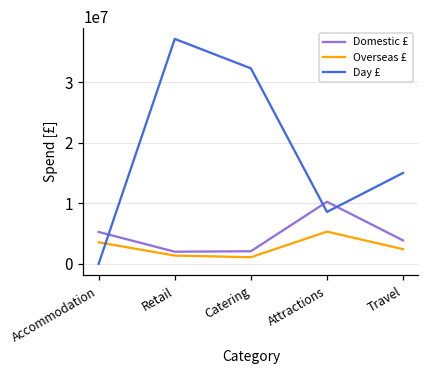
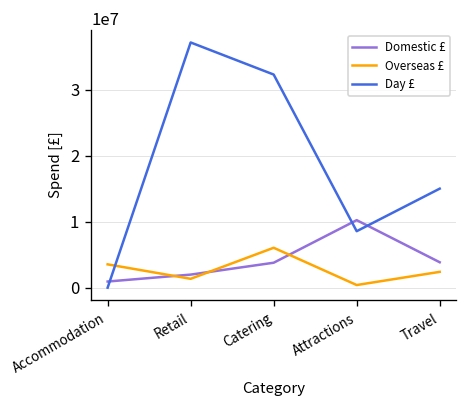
  {
    "Domestic £": {
-     "Accommodation": 5000000,
+     "Accommodation": 1000000,
      "Retail": 2000000,
-     "Catering": 2000000,
+     "Catering": 4000000,
      "Attractions": 10000000,
      "Travel": 4000000
    },
    "Overseas £": {
      "Accommodation": 4000000,
      "Retail": 1000000,
-     "Catering": 1000000,
-     "Attractions": 5000000,
+     "Catering": 6000000,
+     "Attractions": 0,
      "Travel": 2000000
    },
    "Day £": {
      "Accommodation": 0,
      "Retail": 37000000,
      "Catering": 32000000,
      "Attractions": 9000000,
      "Travel": 15000000
    }
  }
